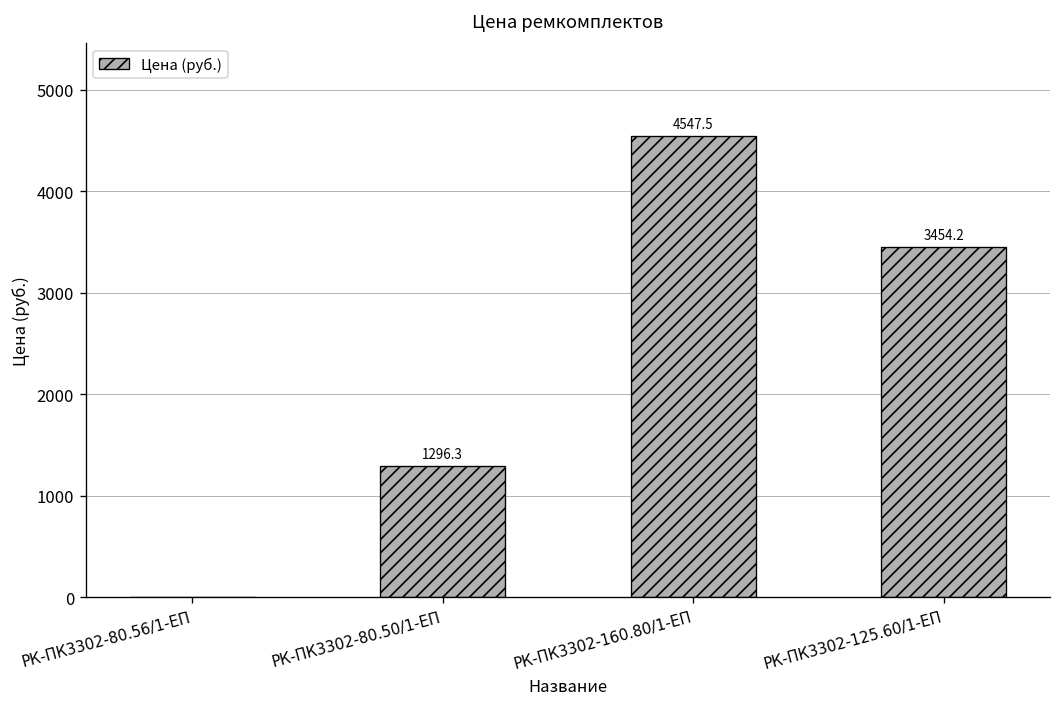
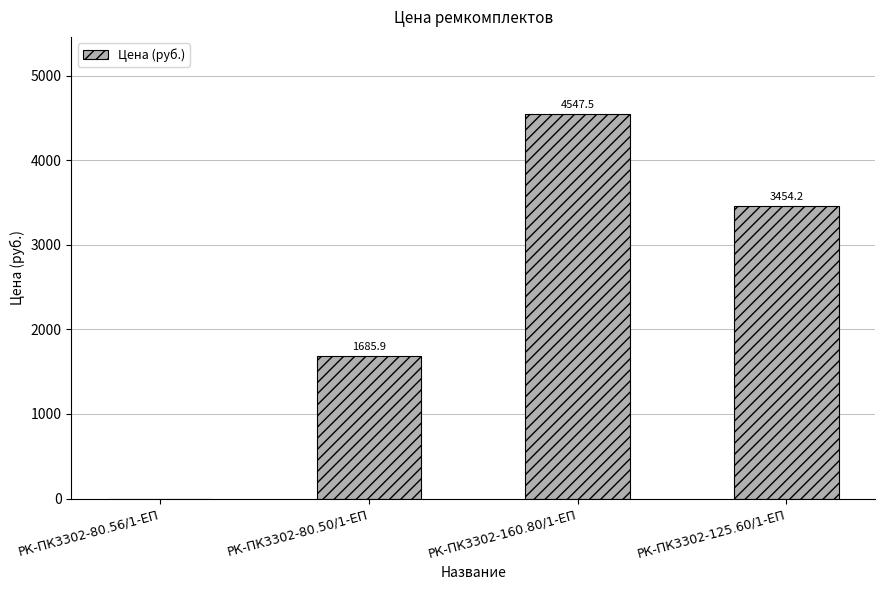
  {
-   "РК-ПК3302-80.50/1-ЕП": 1296.3,
+   "РК-ПК3302-80.50/1-ЕП": 1685.9,
    "РК-ПК3302-160.80/1-ЕП": 4547.5,
    "РК-ПК3302-125.60/1-ЕП": 3454.2
  }
